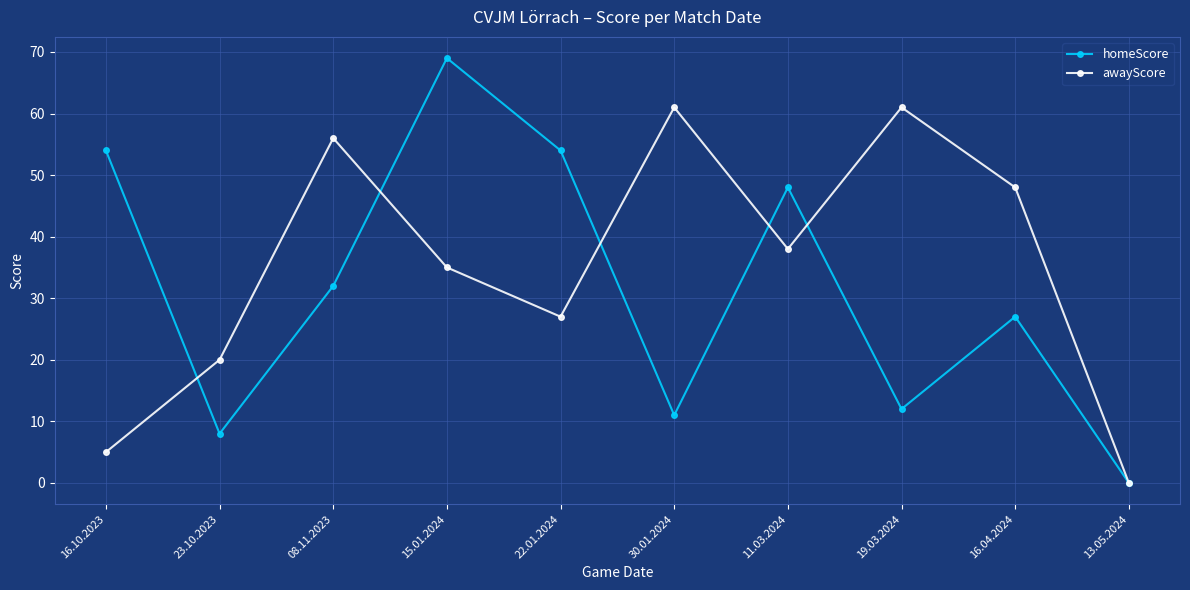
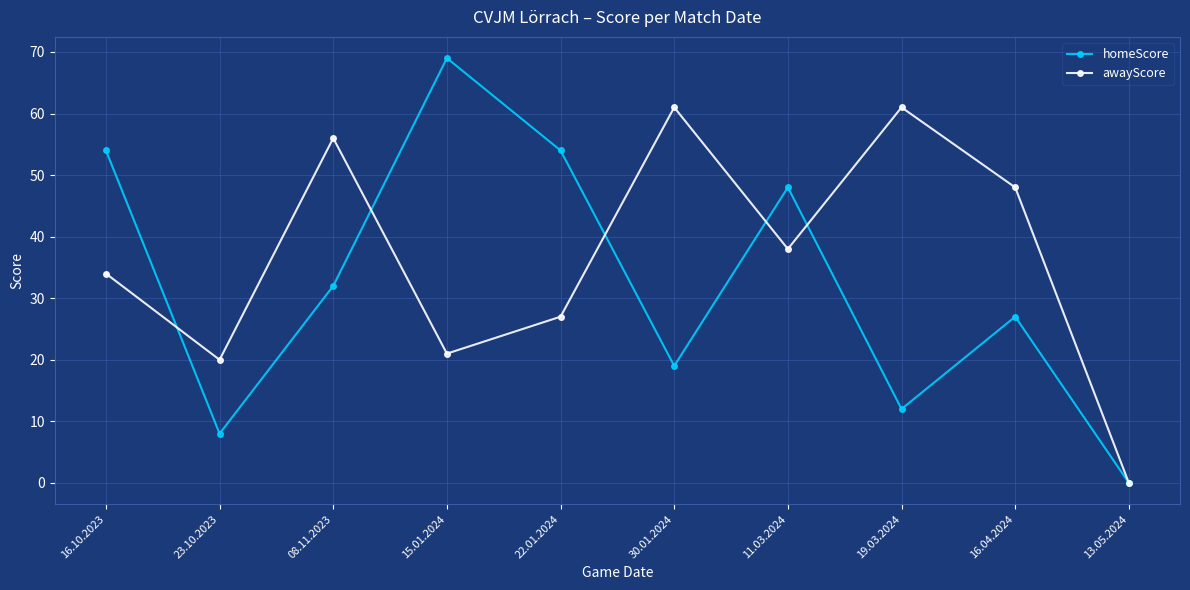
  {
    "homeScore": {
      "16.10.2023": 54,
      "23.10.2023": 8,
      "08.11.2023": 32,
      "15.01.2024": 69,
      "22.01.2024": 54,
-     "30.01.2024": 11,
+     "30.01.2024": 19,
      "11.03.2024": 48,
      "19.03.2024": 12,
      "16.04.2024": 27
    },
    "awayScore": {
-     "16.10.2023": 5,
+     "16.10.2023": 34,
      "23.10.2023": 20,
      "08.11.2023": 56,
-     "15.01.2024": 35,
+     "15.01.2024": 21,
      "22.01.2024": 27,
      "30.01.2024": 61,
      "11.03.2024": 38,
      "19.03.2024": 61,
      "16.04.2024": 48
    }
  }
